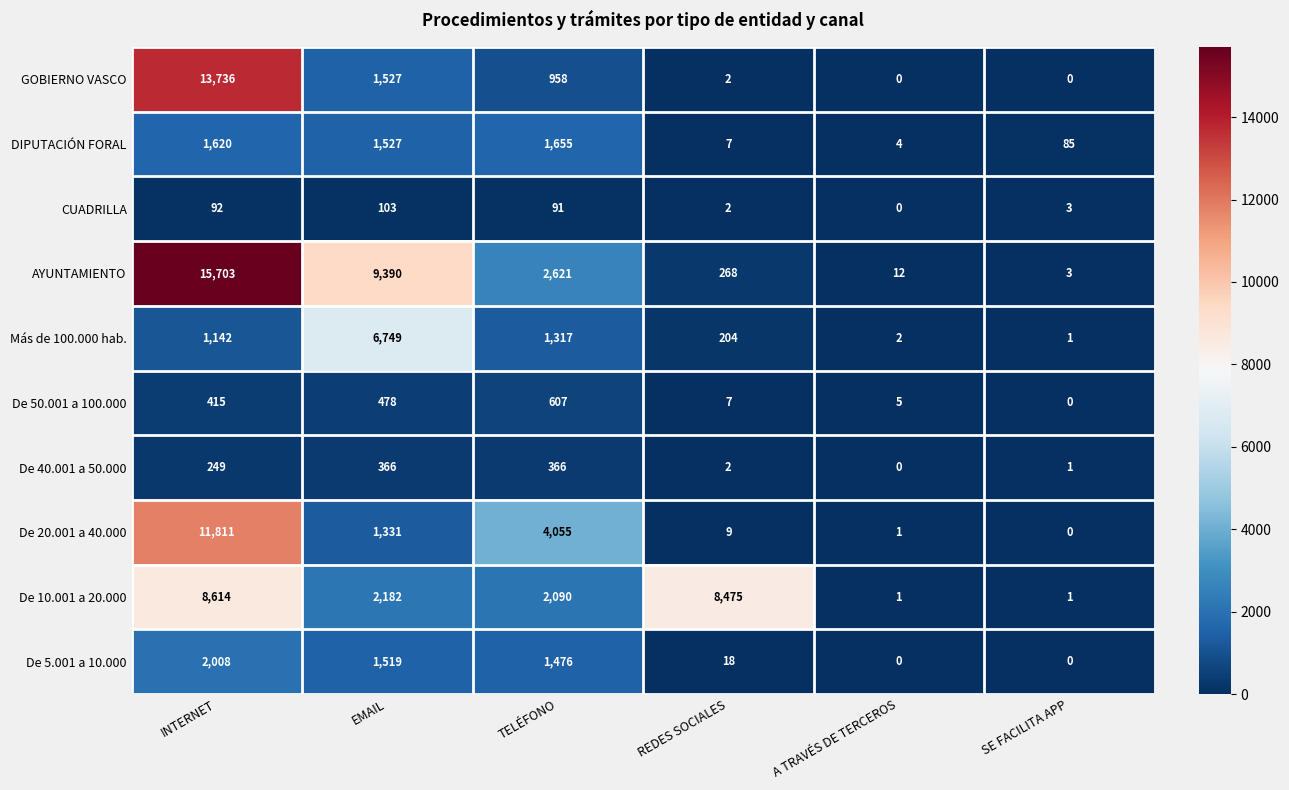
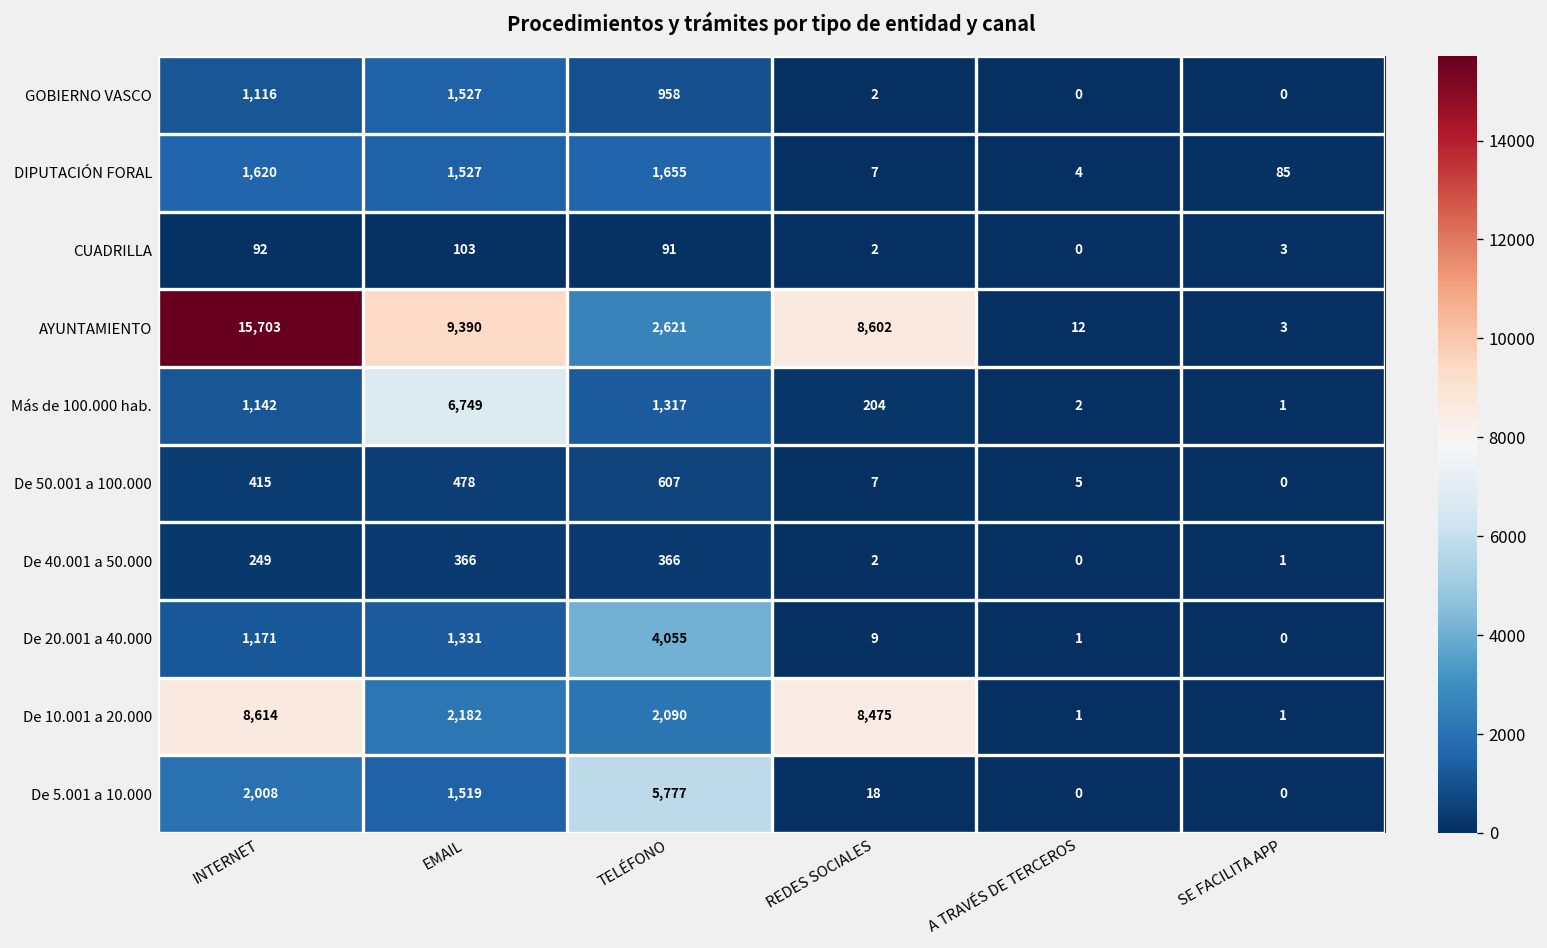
  {
    "GOBIERNO VASCO": {
-     "INTERNET": "13,736",
+     "INTERNET": "1,116",
      "EMAIL": "1,527",
      "TELÉFONO": "958",
      "REDES SOCIALES": "2",
      "A TRAVÉS DE TERCEROS": "0",
      "SE FACILITA APP": "0"
    },
    "DIPUTACIÓN FORAL": {
      "INTERNET": "1,620",
      "EMAIL": "1,527",
      "TELÉFONO": "1,655",
      "REDES SOCIALES": "7",
      "A TRAVÉS DE TERCEROS": "4",
      "SE FACILITA APP": "85"
    },
    "CUADRILLA": {
      "INTERNET": "92",
      "EMAIL": "103",
      "TELÉFONO": "91",
      "REDES SOCIALES": "2",
      "A TRAVÉS DE TERCEROS": "0",
      "SE FACILITA APP": "3"
    },
    "AYUNTAMIENTO": {
      "INTERNET": "15,703",
      "EMAIL": "9,390",
      "TELÉFONO": "2,621",
-     "REDES SOCIALES": "268",
+     "REDES SOCIALES": "8,602",
      "A TRAVÉS DE TERCEROS": "12",
      "SE FACILITA APP": "3"
    },
    "Más de 100.000 hab.": {
      "INTERNET": "1,142",
      "EMAIL": "6,749",
      "TELÉFONO": "1,317",
      "REDES SOCIALES": "204",
      "A TRAVÉS DE TERCEROS": "2",
      "SE FACILITA APP": "1"
    },
    "De 50.001 a 100.000": {
      "INTERNET": "415",
      "EMAIL": "478",
      "TELÉFONO": "607",
      "REDES SOCIALES": "7",
      "A TRAVÉS DE TERCEROS": "5",
      "SE FACILITA APP": "0"
    },
    "De 40.001 a 50.000": {
      "INTERNET": "249",
      "EMAIL": "366",
      "TELÉFONO": "366",
      "REDES SOCIALES": "2",
      "A TRAVÉS DE TERCEROS": "0",
      "SE FACILITA APP": "1"
    },
    "De 20.001 a 40.000": {
-     "INTERNET": "11,811",
+     "INTERNET": "1,171",
      "EMAIL": "1,331",
      "TELÉFONO": "4,055",
      "REDES SOCIALES": "9",
      "A TRAVÉS DE TERCEROS": "1",
      "SE FACILITA APP": "0"
    },
    "De 10.001 a 20.000": {
      "INTERNET": "8,614",
      "EMAIL": "2,182",
      "TELÉFONO": "2,090",
      "REDES SOCIALES": "8,475",
      "A TRAVÉS DE TERCEROS": "1",
      "SE FACILITA APP": "1"
    },
    "De 5.001 a 10.000": {
      "INTERNET": "2,008",
      "EMAIL": "1,519",
-     "TELÉFONO": "1,476",
+     "TELÉFONO": "5,777",
      "REDES SOCIALES": "18",
      "A TRAVÉS DE TERCEROS": "0",
      "SE FACILITA APP": "0"
    }
  }
